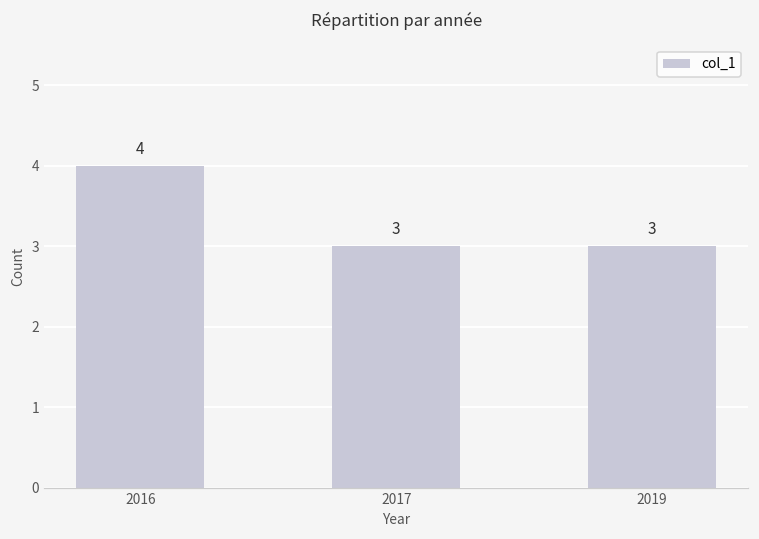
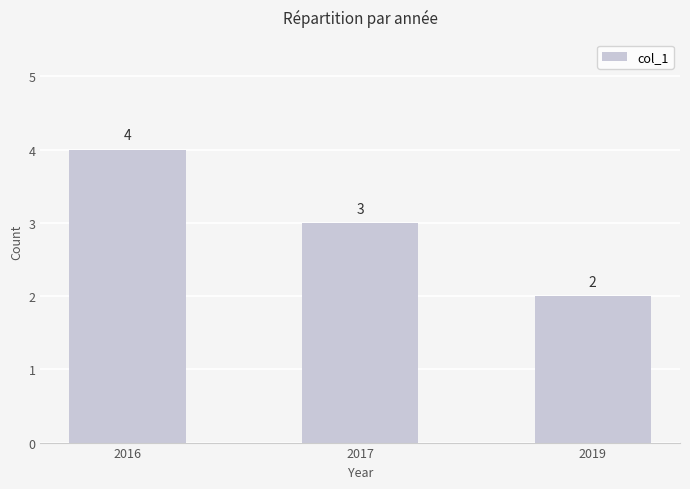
  {
    "2016": 4,
    "2017": 3,
-   "2019": 3
+   "2019": 2
  }
